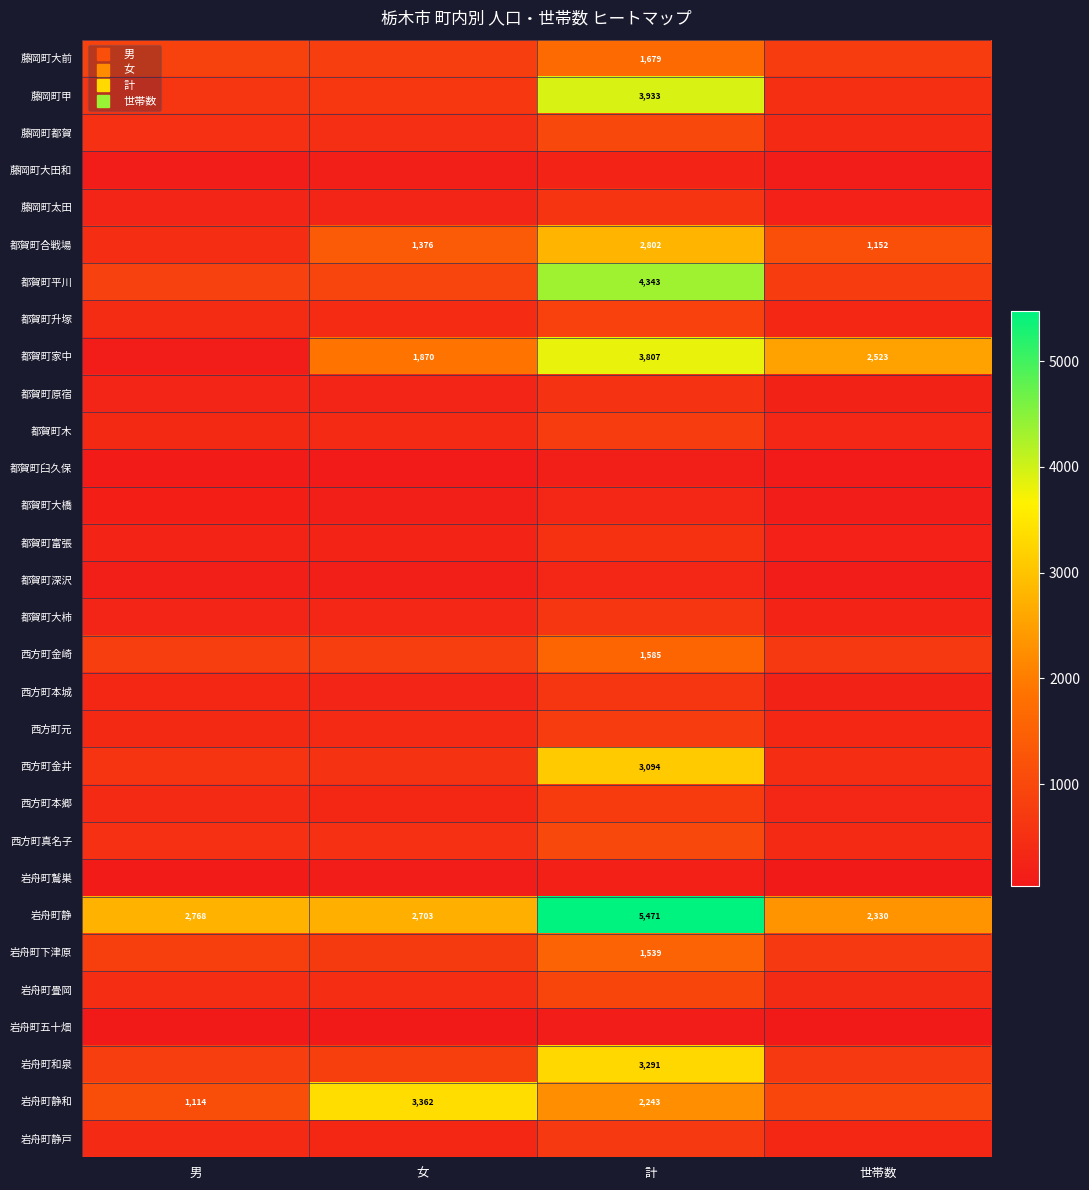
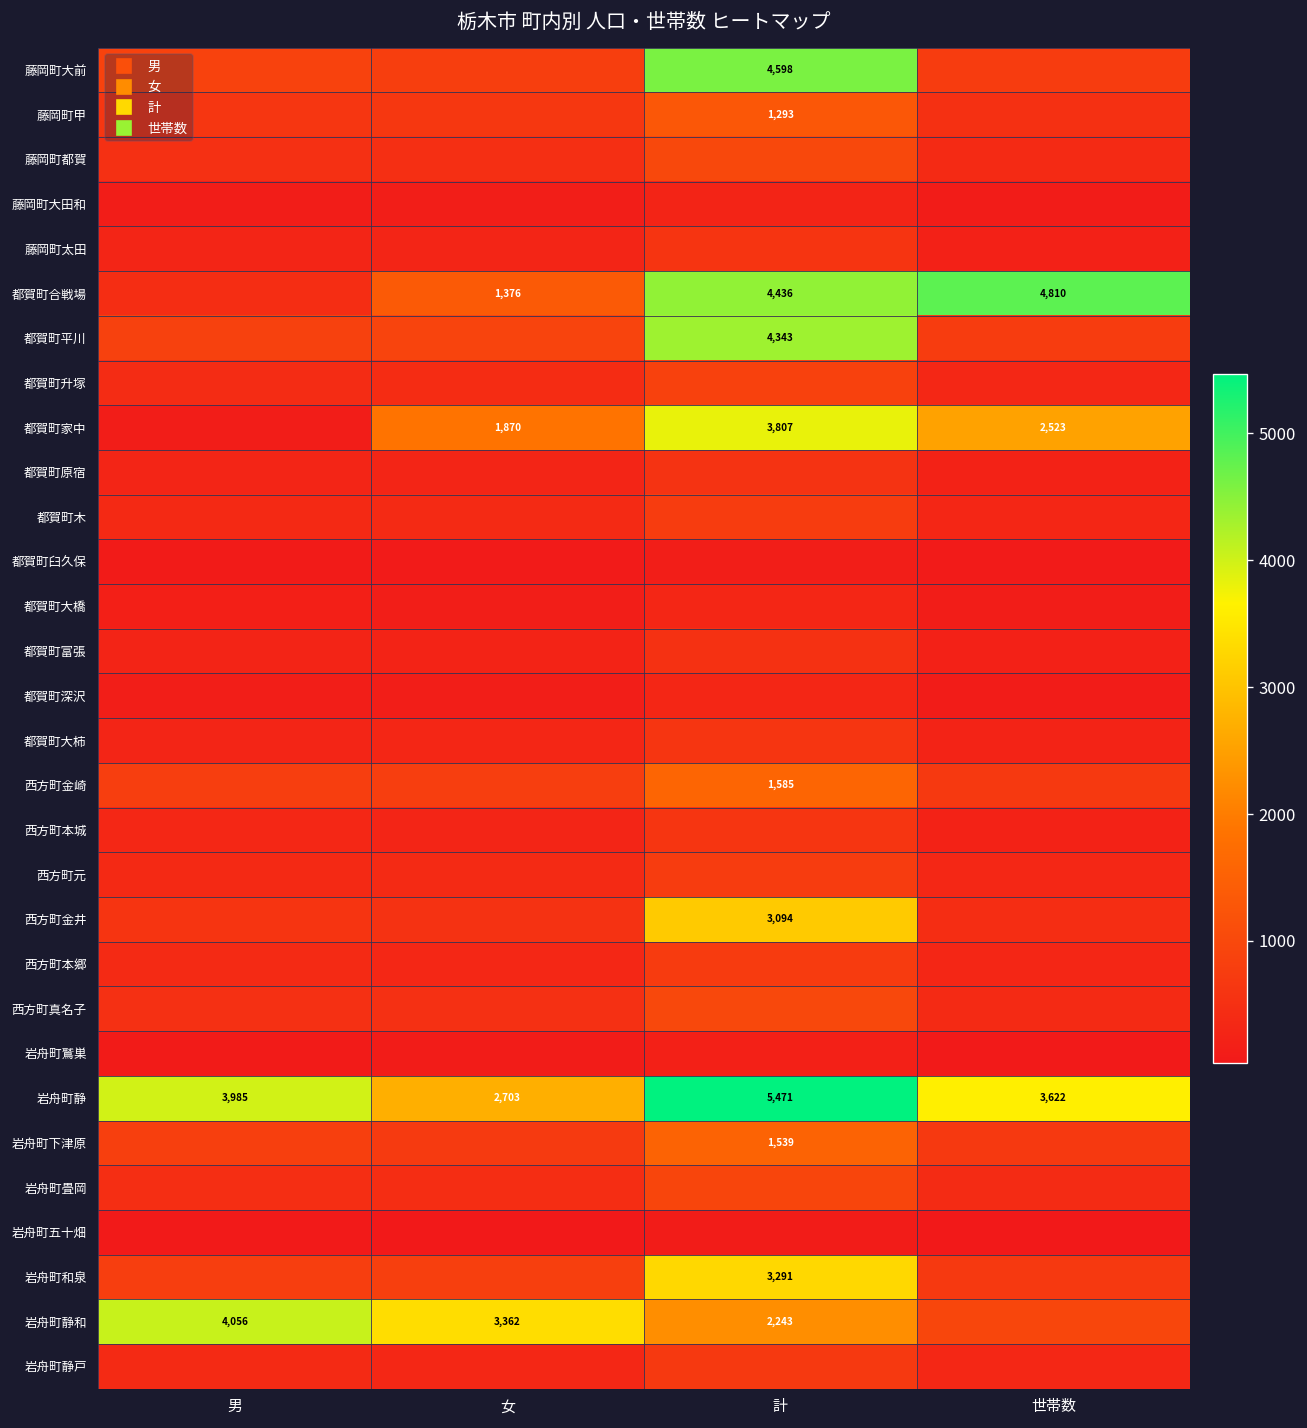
  {
    "藤岡町大前": {
-     "計": "1,679"
+     "計": "4,598"
    },
    "藤岡町甲": {
-     "計": "3,933"
+     "計": "1,293"
    },
    "都賀町合戦場": {
      "女": "1,376",
-     "計": "2,802",
-     "世帯数": "1,152"
+     "計": "4,436",
+     "世帯数": "4,810"
    },
    "都賀町平川": {
      "計": "4,343"
    },
    "都賀町家中": {
      "女": "1,870",
      "計": "3,807",
      "世帯数": "2,523"
    },
    "西方町金崎": {
      "計": "1,585"
    },
    "西方町金井": {
      "計": "3,094"
    },
    "岩舟町静": {
-     "男": "2,768",
+     "男": "3,985",
      "女": "2,703",
      "計": "5,471",
-     "世帯数": "2,330"
+     "世帯数": "3,622"
    },
    "岩舟町下津原": {
      "計": "1,539"
    },
    "岩舟町和泉": {
      "計": "3,291"
    },
    "岩舟町静和": {
-     "男": "1,114",
+     "男": "4,056",
      "女": "3,362",
      "計": "2,243"
    }
  }
